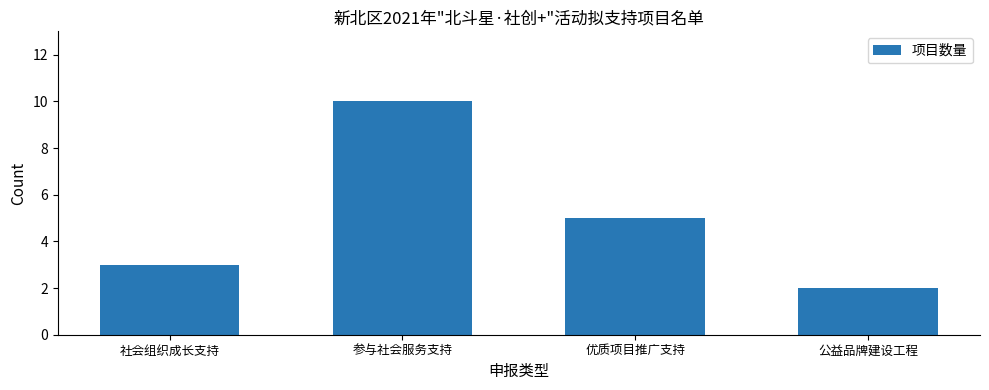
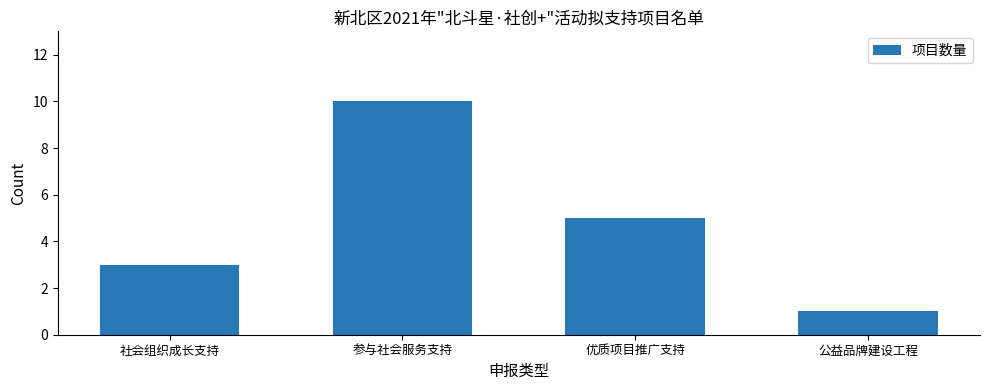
  {
    "社会组织成长支持": 3,
    "参与社会服务支持": 10,
    "优质项目推广支持": 5,
-   "公益品牌建设工程": 2
+   "公益品牌建设工程": 1
  }
